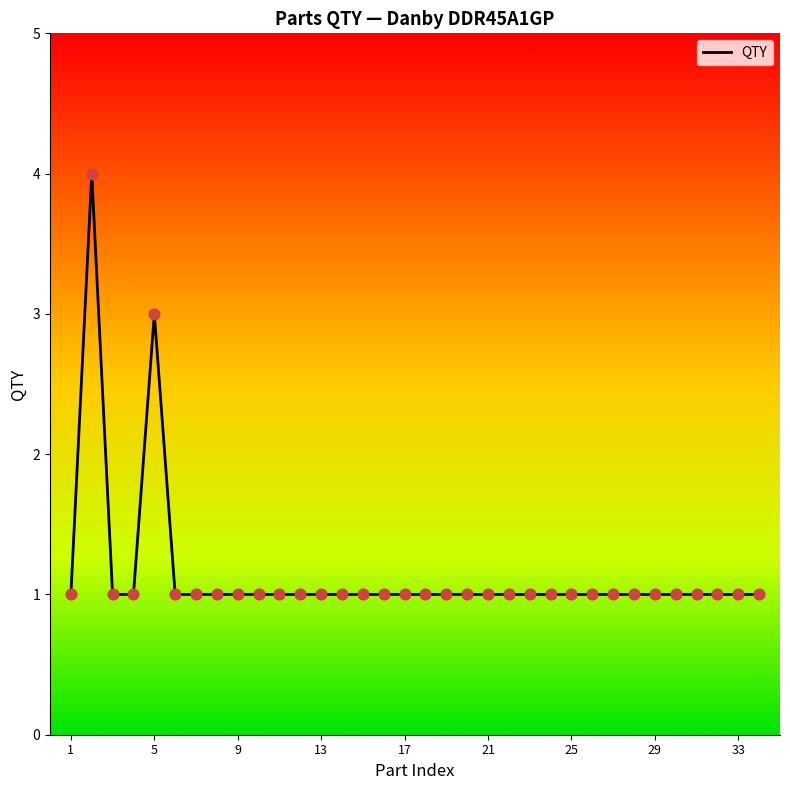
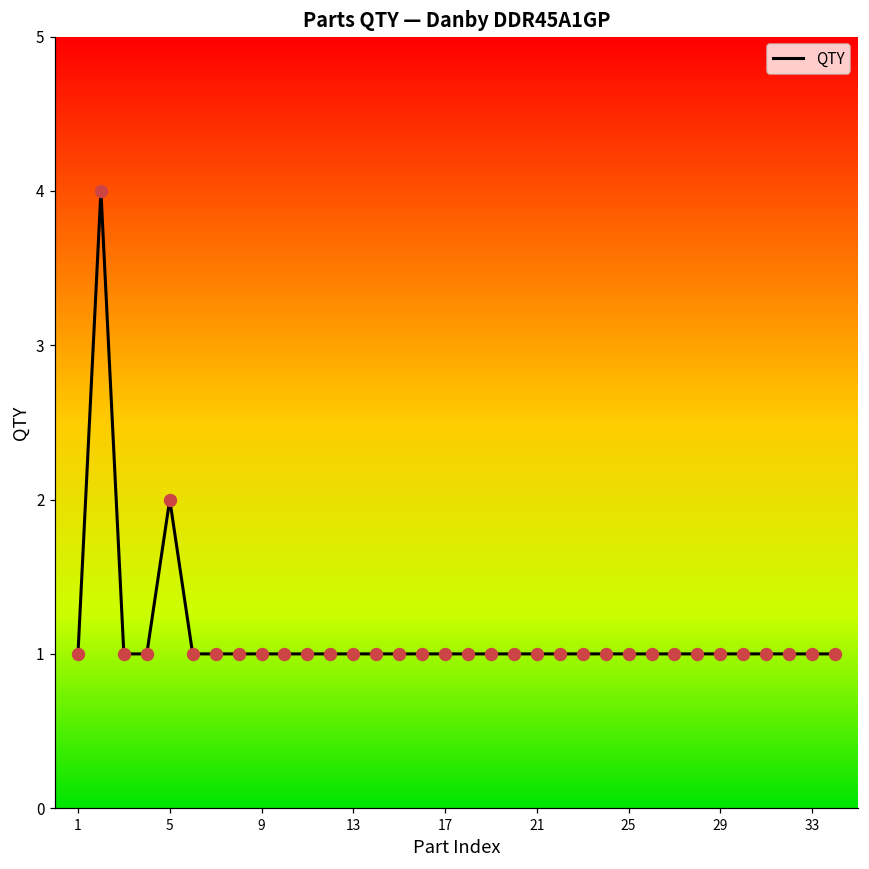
  {
    "1": 1,
-   "5": 3,
+   "5": 2,
    "9": 1,
    "13": 1,
    "17": 1,
    "21": 1,
    "25": 1,
    "29": 1,
    "33": 1
  }
